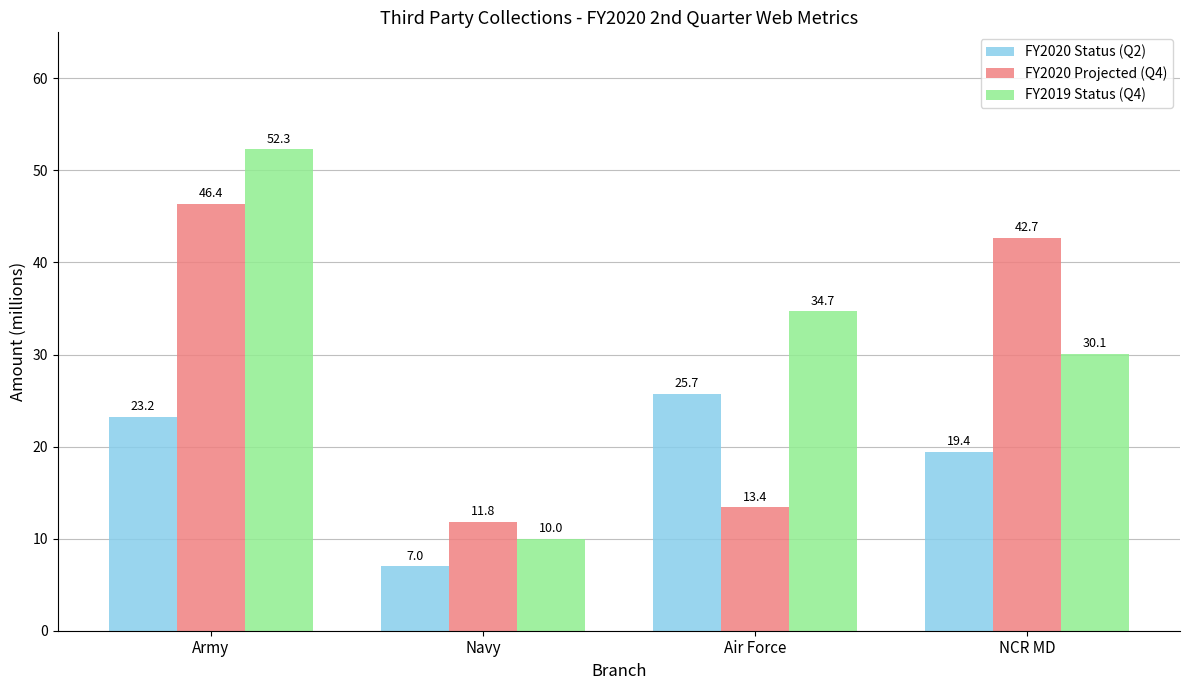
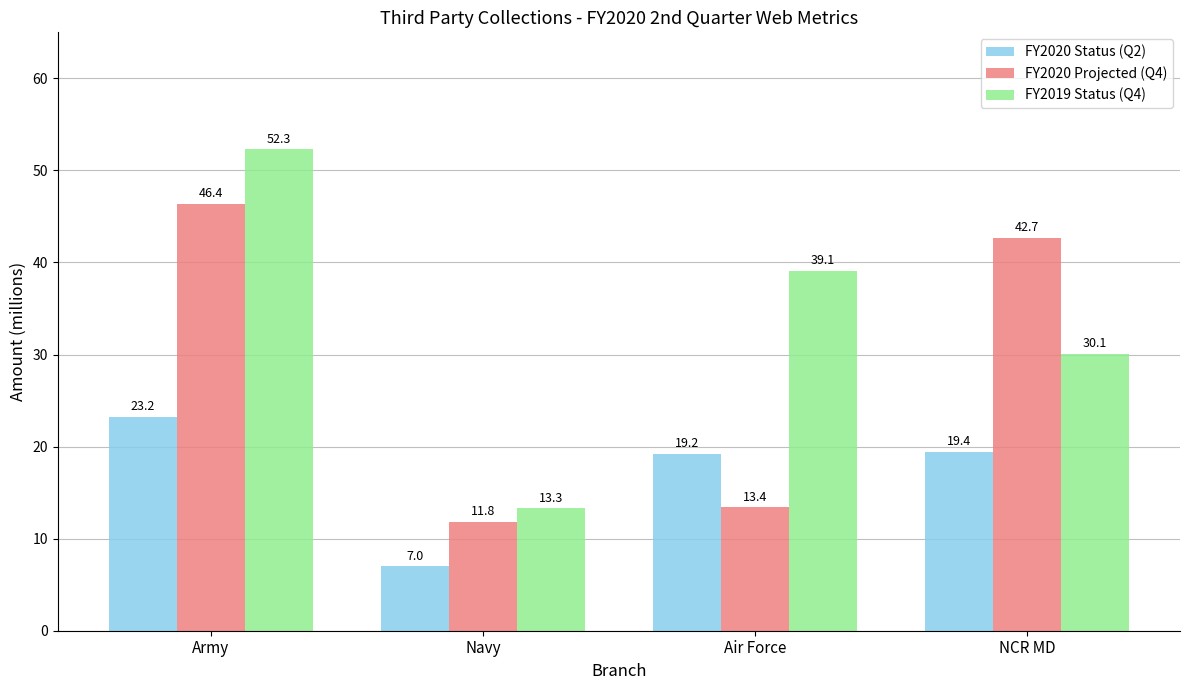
  {
    "FY2020 Status (Q2)": {
      "Army": 23.2,
      "Navy": 7.0,
-     "Air Force": 25.7,
+     "Air Force": 19.2,
      "NCR MD": 19.4
    },
    "FY2020 Projected (Q4)": {
      "Army": 46.4,
      "Navy": 11.8,
      "Air Force": 13.4,
      "NCR MD": 42.7
    },
    "FY2019 Status (Q4)": {
      "Army": 52.3,
-     "Navy": 10.0,
-     "Air Force": 34.7,
+     "Navy": 13.3,
+     "Air Force": 39.1,
      "NCR MD": 30.1
    }
  }
